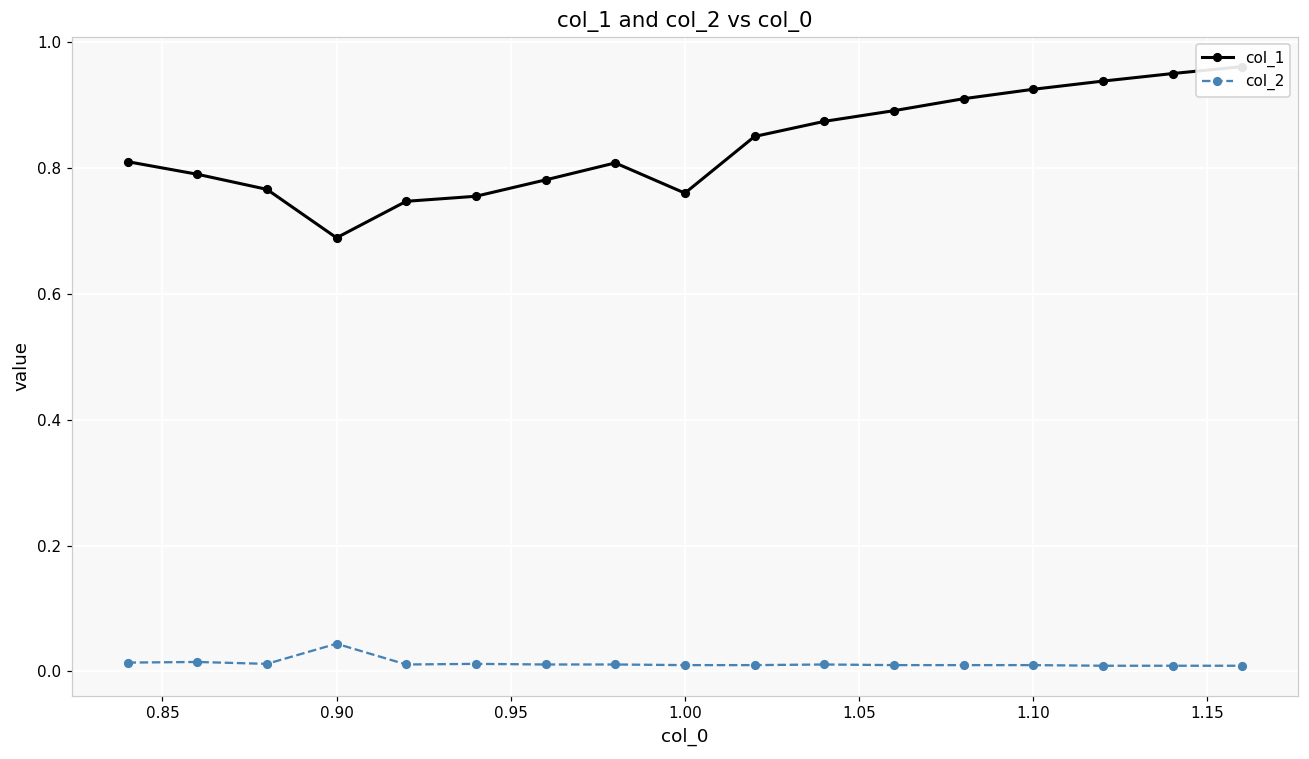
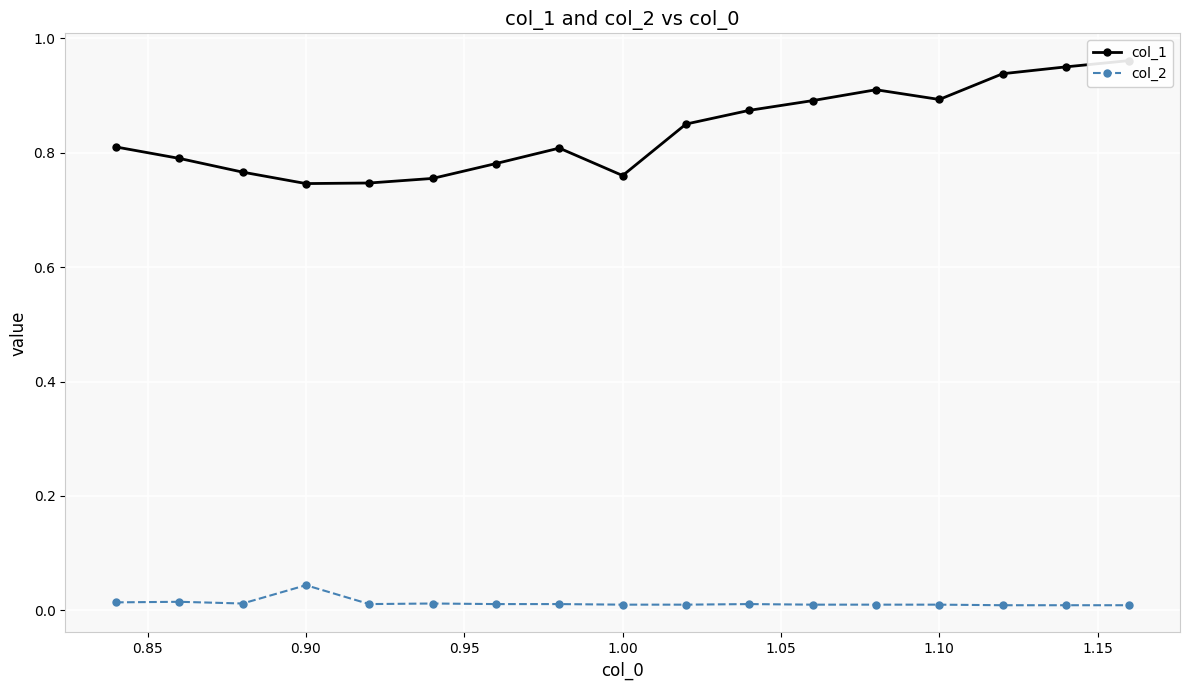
  {
    "col_1": {
-     "0.90": 0.69,
+     "0.90": 0.75,
      "1.00": 0.76,
-     "1.10": 0.93
+     "1.10": 0.89
    },
    "col_2": {
      "0.90": 0.04,
      "1.00": 0.01,
      "1.10": 0.01
    }
  }
